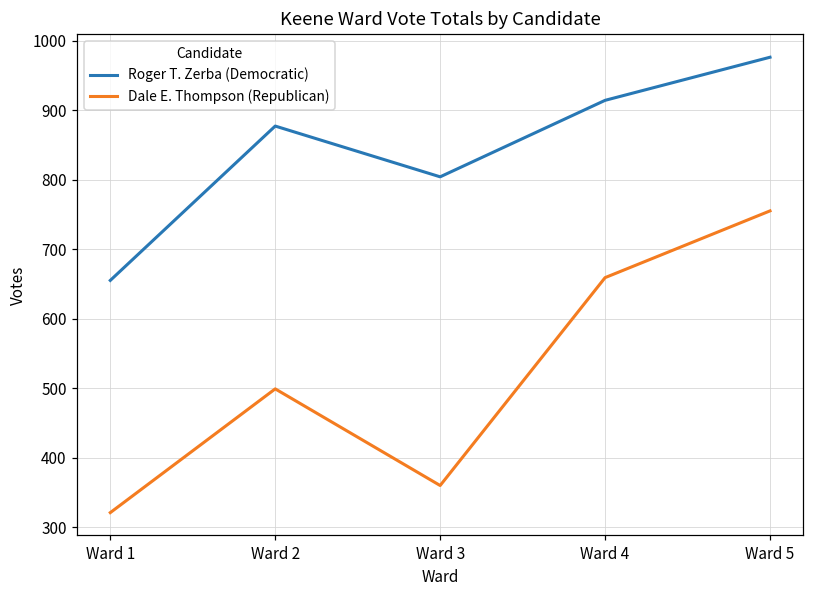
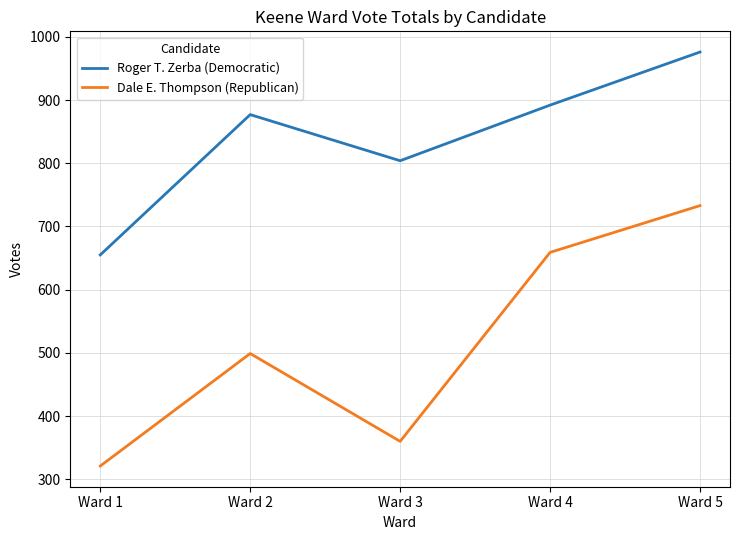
  {
    "Roger T. Zerba (Democratic)": {
      "Ward 1": 660,
      "Ward 2": 880,
      "Ward 3": 800,
-     "Ward 4": 910,
+     "Ward 4": 890,
      "Ward 5": 980
    },
    "Dale E. Thompson (Republican)": {
      "Ward 1": 320,
      "Ward 2": 500,
      "Ward 3": 360,
      "Ward 4": 660,
-     "Ward 5": 760
+     "Ward 5": 730
    }
  }
